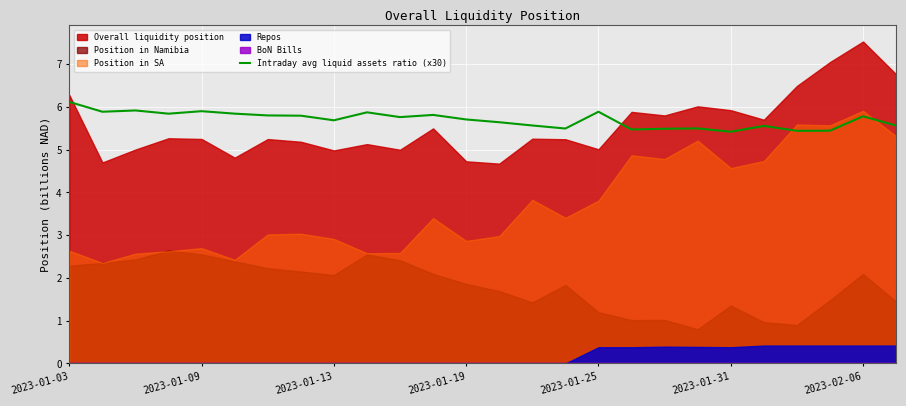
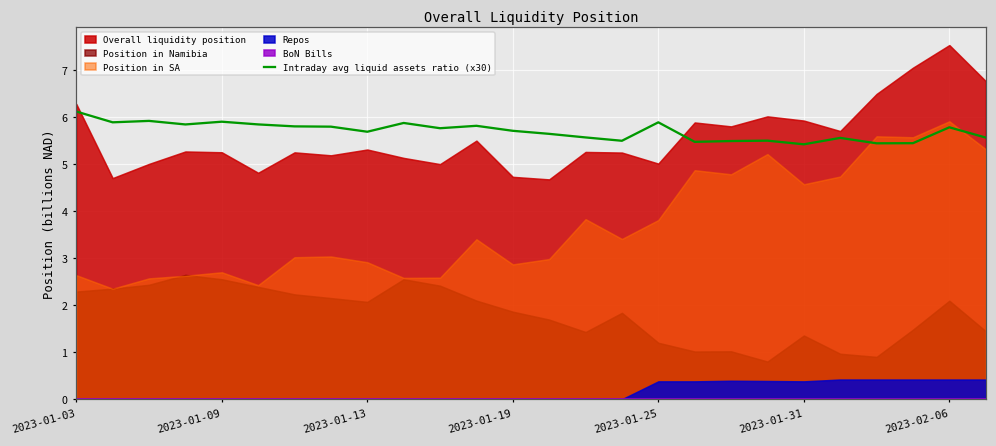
  {
    "Intraday avg liquid assets ratio (x30)": {
      "2023-01-03": 6.1,
      "2023-01-09": 5.9,
      "2023-01-13": 5.7,
      "2023-01-19": 5.7,
      "2023-01-25": 5.9,
      "2023-01-31": 5.4,
      "2023-02-06": 5.8
    },
    "Overall liquidity position": {
      "2023-01-03": 6.3,
      "2023-01-09": 5.2,
-     "2023-01-13": 5.0,
+     "2023-01-13": 5.3,
      "2023-01-19": 4.7,
      "2023-01-25": 5.0,
      "2023-01-31": 5.9,
      "2023-02-06": 7.5
    },
    "Position in Namibia": {
      "2023-01-03": 2.3,
      "2023-01-09": 2.6,
      "2023-01-13": 2.1,
      "2023-01-19": 1.9,
      "2023-01-25": 1.2,
      "2023-01-31": 1.4,
      "2023-02-06": 2.1
    },
    "Position in SA": {
      "2023-01-03": 2.6,
      "2023-01-09": 2.7,
      "2023-01-13": 2.9,
      "2023-01-19": 2.9,
      "2023-01-25": 3.8,
      "2023-01-31": 4.6,
      "2023-02-06": 5.9
    },
    "Repos": {
      "2023-01-25": 0.4,
      "2023-01-31": 0.4,
      "2023-02-06": 0.4
    },
    "BoN Bills": {
      "2023-01-25": 0.0,
      "2023-01-31": 0.0,
      "2023-02-06": 0.0
    }
  }
